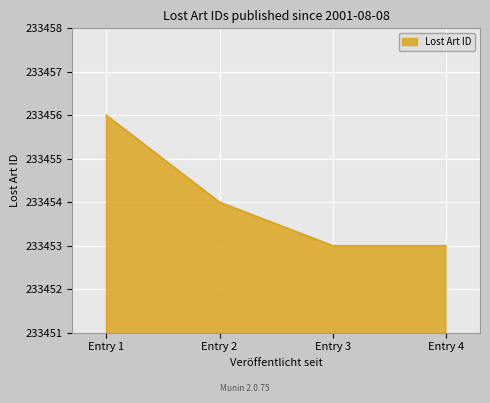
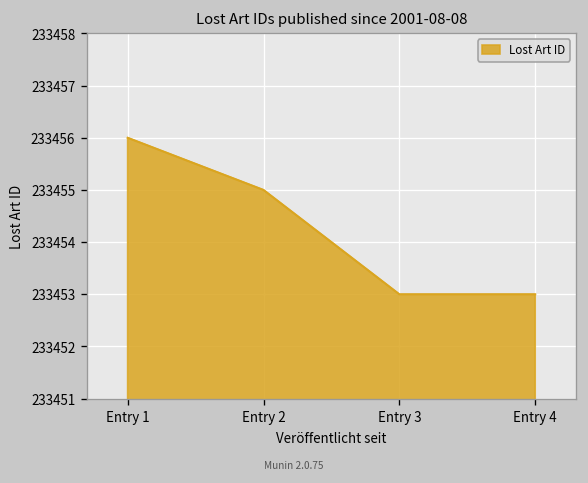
  {
    "Entry 1": 233456,
-   "Entry 2": 233454,
+   "Entry 2": 233455,
    "Entry 3": 233453,
    "Entry 4": 233453
  }
